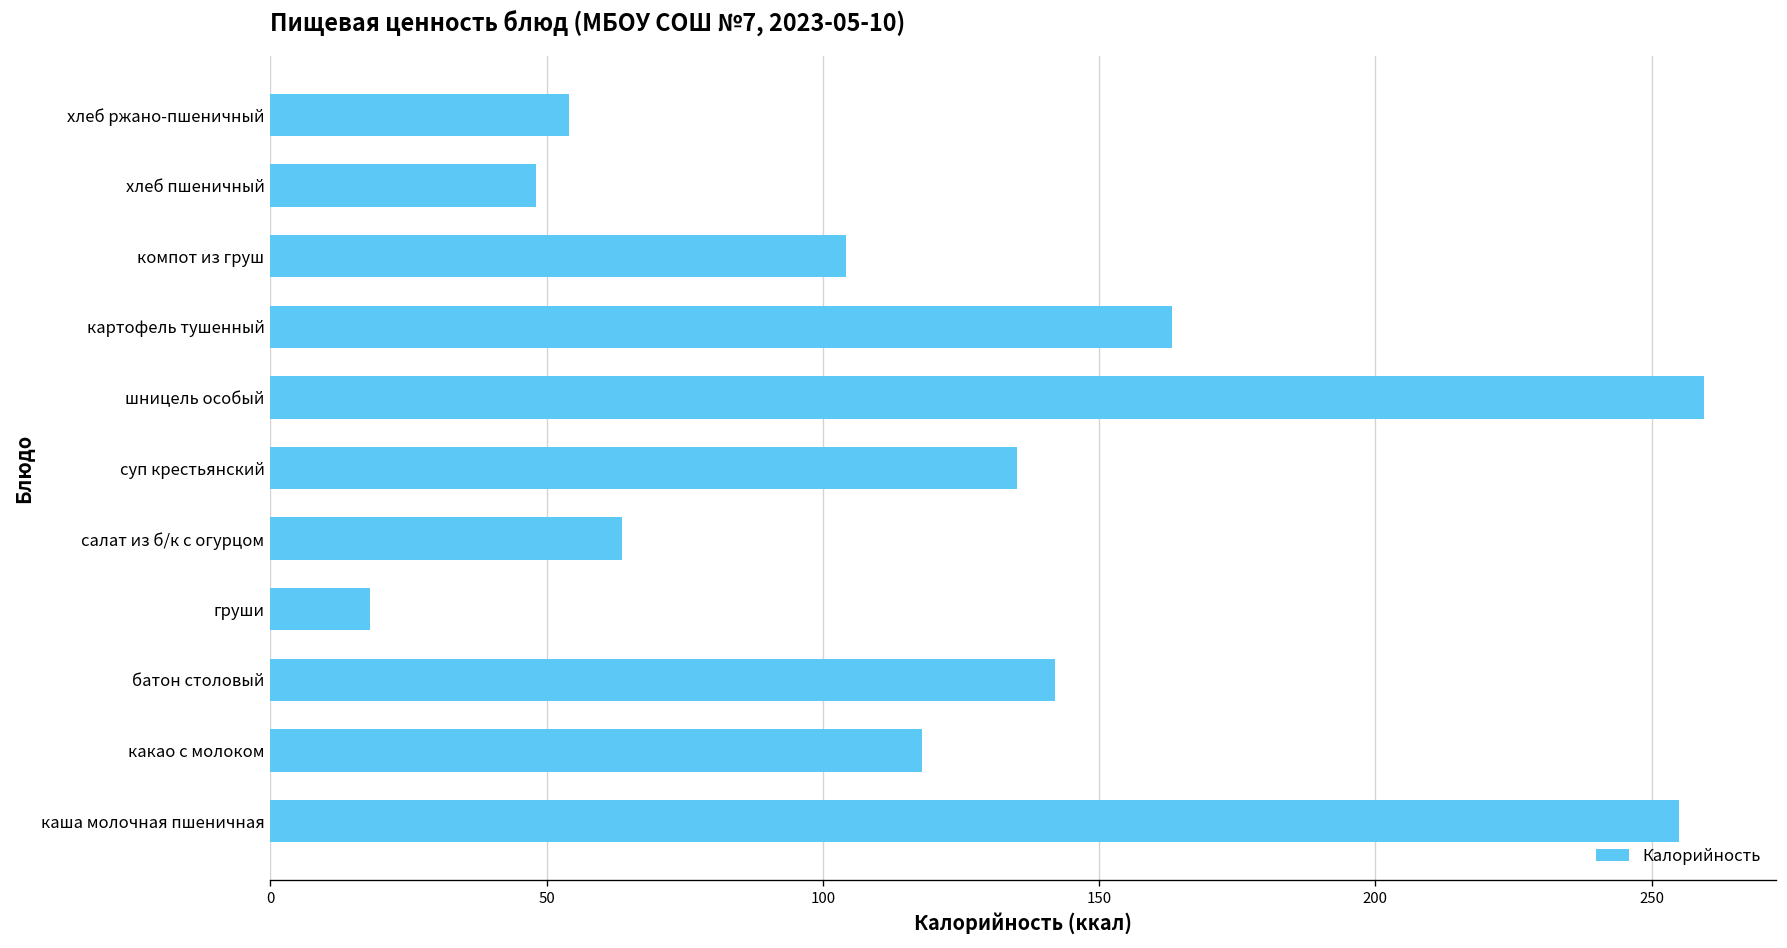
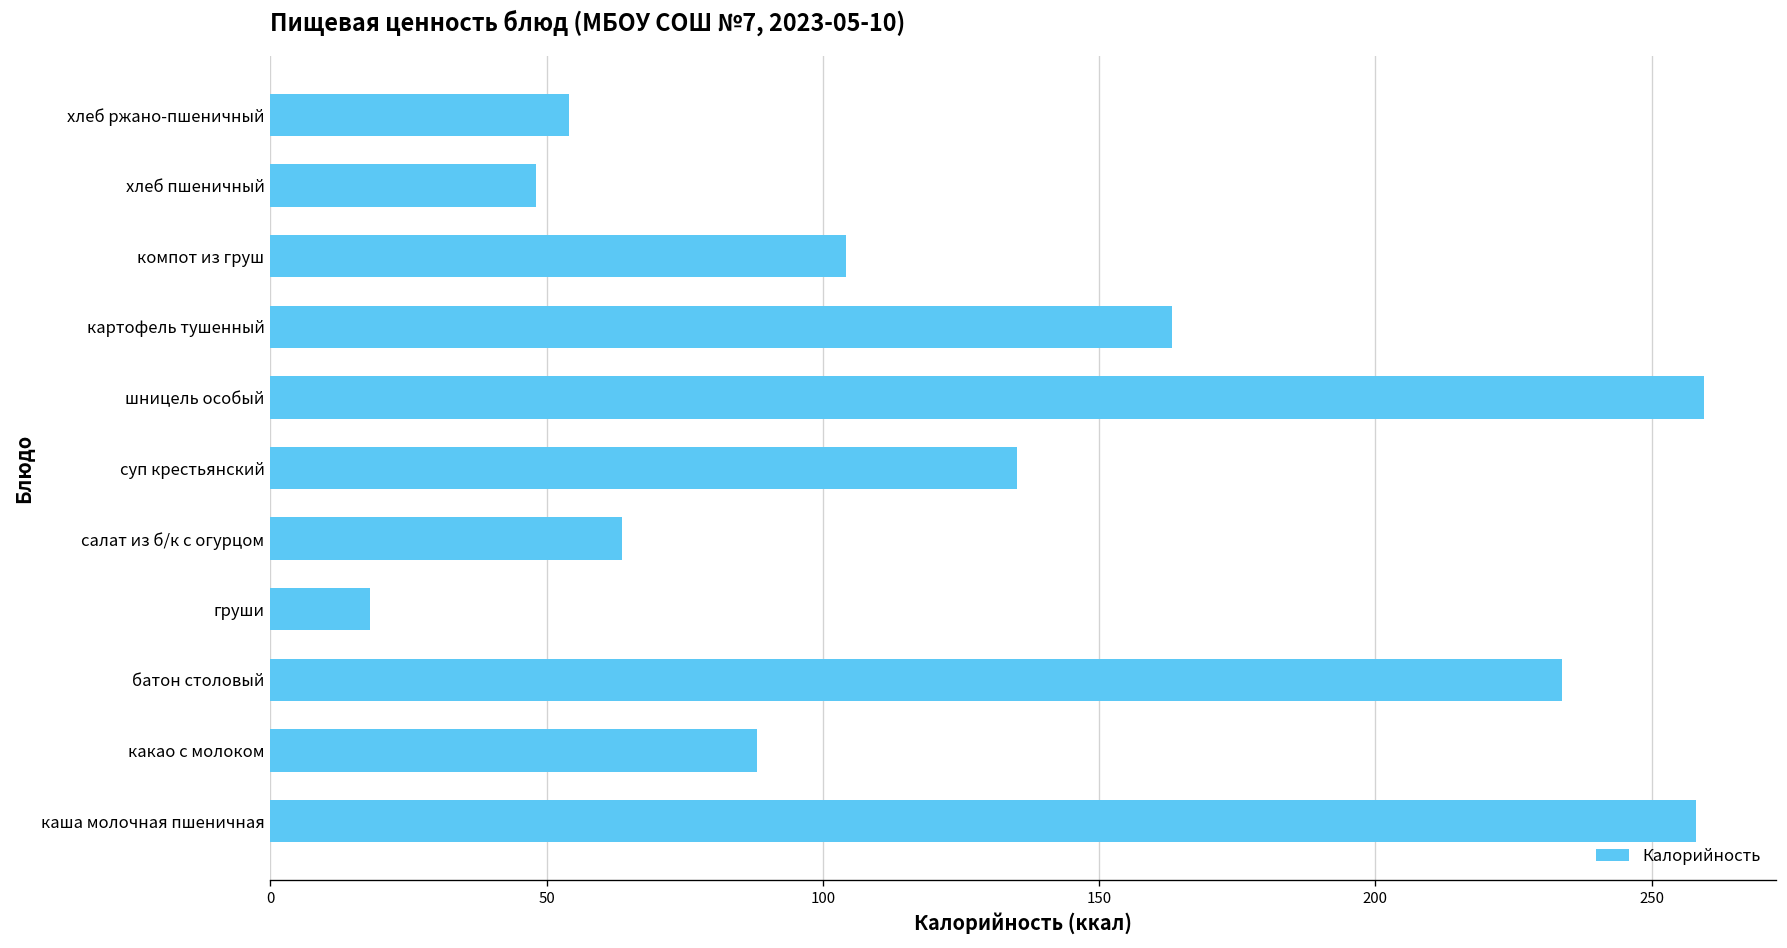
  {
    "хлеб ржано-пшеничный": 54,
    "хлеб пшеничный": 48,
    "компот из груш": 104,
    "картофель тушенный": 163,
    "шницель особый": 260,
    "суп крестьянский": 135,
    "салат из б/к с огурцом": 64,
    "груши": 18,
-   "батон столовый": 142,
-   "какао с молоком": 118,
-   "каша молочная пшеничная": 255
+   "батон столовый": 234,
+   "какао с молоком": 88,
+   "каша молочная пшеничная": 258
  }
